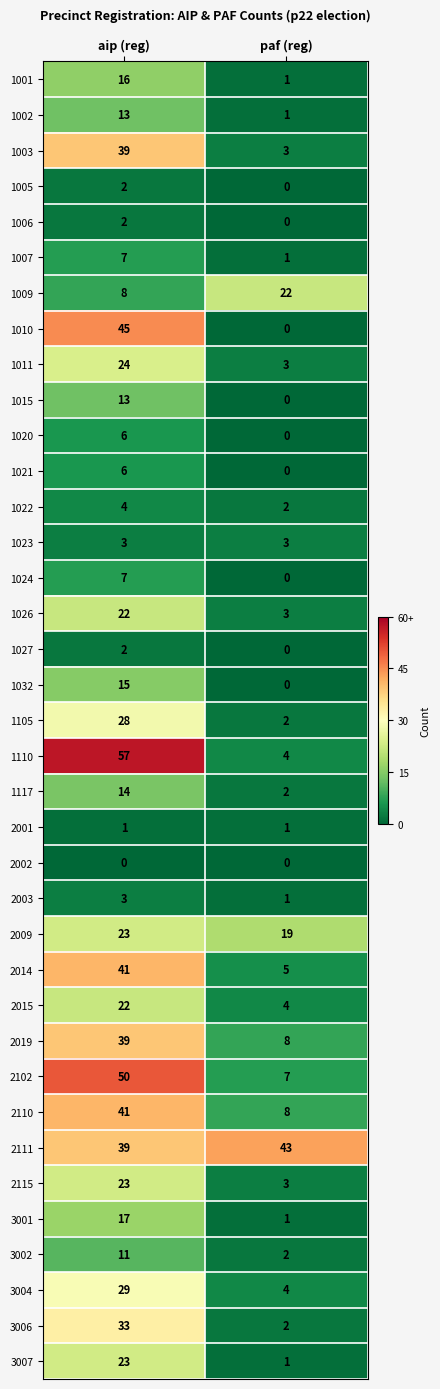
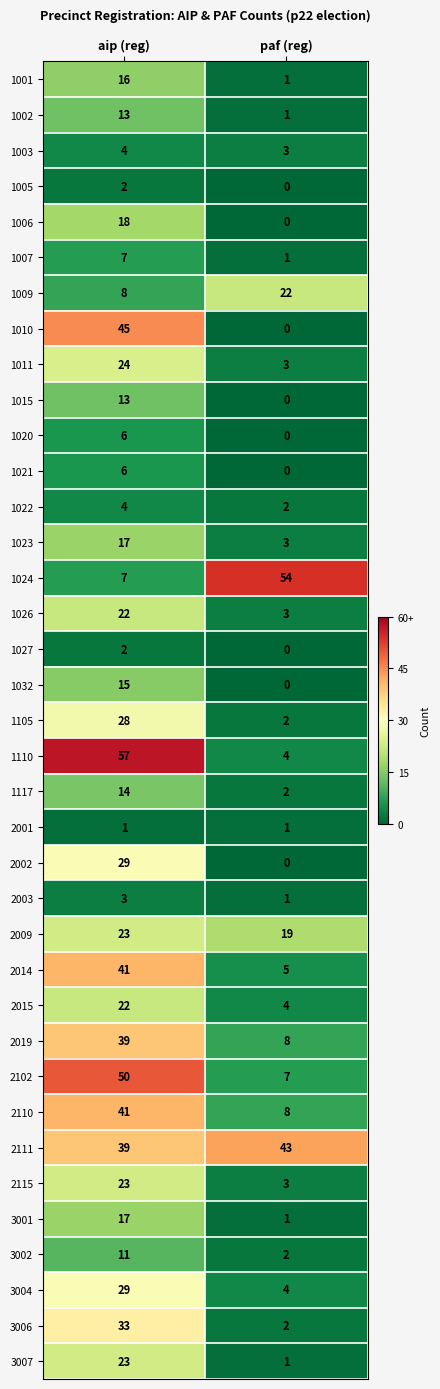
  {
    "1001": {
      "aip (reg)": 16,
      "paf (reg)": 1
    },
    "1002": {
      "aip (reg)": 13,
      "paf (reg)": 1
    },
    "1003": {
-     "aip (reg)": 39,
+     "aip (reg)": 4,
      "paf (reg)": 3
    },
    "1005": {
      "aip (reg)": 2,
      "paf (reg)": 0
    },
    "1006": {
-     "aip (reg)": 2,
+     "aip (reg)": 18,
      "paf (reg)": 0
    },
    "1007": {
      "aip (reg)": 7,
      "paf (reg)": 1
    },
    "1009": {
      "aip (reg)": 8,
      "paf (reg)": 22
    },
    "1010": {
      "aip (reg)": 45,
      "paf (reg)": 0
    },
    "1011": {
      "aip (reg)": 24,
      "paf (reg)": 3
    },
    "1015": {
      "aip (reg)": 13,
      "paf (reg)": 0
    },
    "1020": {
      "aip (reg)": 6,
      "paf (reg)": 0
    },
    "1021": {
      "aip (reg)": 6,
      "paf (reg)": 0
    },
    "1022": {
      "aip (reg)": 4,
      "paf (reg)": 2
    },
    "1023": {
-     "aip (reg)": 3,
+     "aip (reg)": 17,
      "paf (reg)": 3
    },
    "1024": {
      "aip (reg)": 7,
-     "paf (reg)": 0
+     "paf (reg)": 54
    },
    "1026": {
      "aip (reg)": 22,
      "paf (reg)": 3
    },
    "1027": {
      "aip (reg)": 2,
      "paf (reg)": 0
    },
    "1032": {
      "aip (reg)": 15,
      "paf (reg)": 0
    },
    "1105": {
      "aip (reg)": 28,
      "paf (reg)": 2
    },
    "1110": {
      "aip (reg)": 57,
      "paf (reg)": 4
    },
    "1117": {
      "aip (reg)": 14,
      "paf (reg)": 2
    },
    "2001": {
      "aip (reg)": 1,
      "paf (reg)": 1
    },
    "2002": {
-     "aip (reg)": 0,
+     "aip (reg)": 29,
      "paf (reg)": 0
    },
    "2003": {
      "aip (reg)": 3,
      "paf (reg)": 1
    },
    "2009": {
      "aip (reg)": 23,
      "paf (reg)": 19
    },
    "2014": {
      "aip (reg)": 41,
      "paf (reg)": 5
    },
    "2015": {
      "aip (reg)": 22,
      "paf (reg)": 4
    },
    "2019": {
      "aip (reg)": 39,
      "paf (reg)": 8
    },
    "2102": {
      "aip (reg)": 50,
      "paf (reg)": 7
    },
    "2110": {
      "aip (reg)": 41,
      "paf (reg)": 8
    },
    "2111": {
      "aip (reg)": 39,
      "paf (reg)": 43
    },
    "2115": {
      "aip (reg)": 23,
      "paf (reg)": 3
    },
    "3001": {
      "aip (reg)": 17,
      "paf (reg)": 1
    },
    "3002": {
      "aip (reg)": 11,
      "paf (reg)": 2
    },
    "3004": {
      "aip (reg)": 29,
      "paf (reg)": 4
    },
    "3006": {
      "aip (reg)": 33,
      "paf (reg)": 2
    },
    "3007": {
      "aip (reg)": 23,
      "paf (reg)": 1
    }
  }
